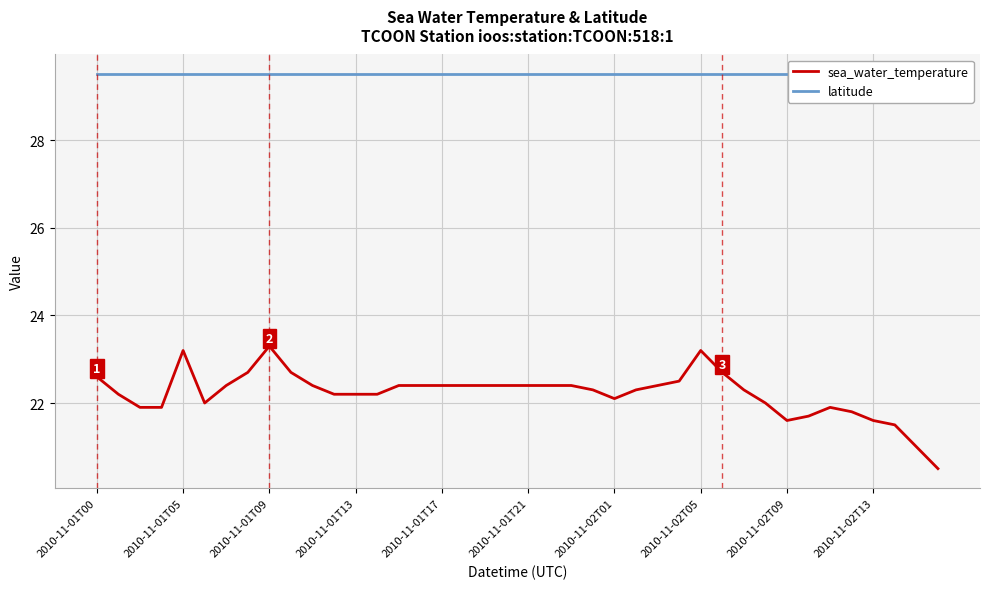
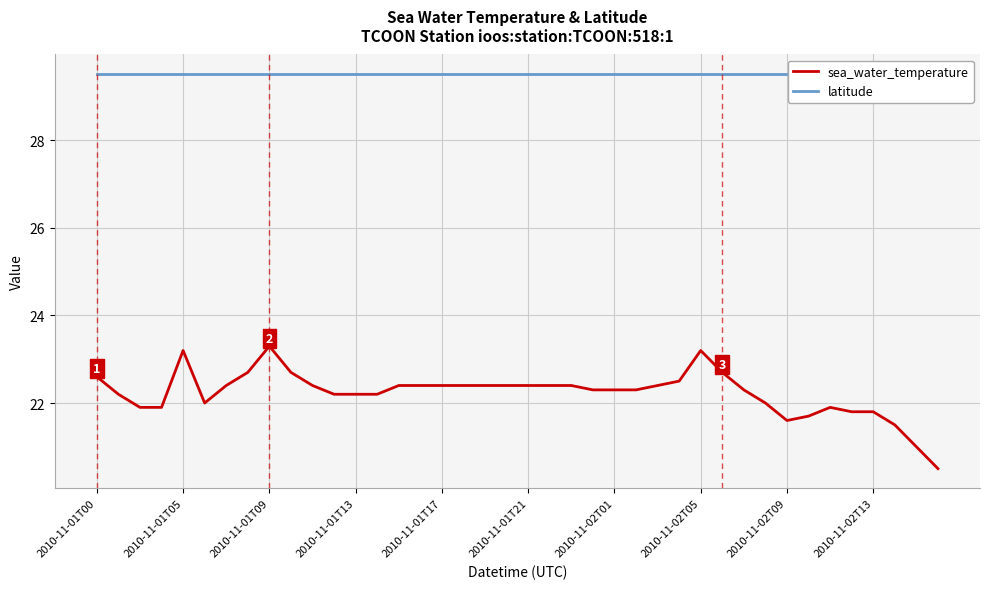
  {
    "sea_water_temperature": {
      "2010-11-01T05": 23.2,
      "2010-11-01T13": 22.2,
      "2010-11-01T17": 22.4,
      "2010-11-01T21": 22.4,
-     "2010-11-02T01": 22.1,
+     "2010-11-02T01": 22.3,
      "2010-11-02T05": 23.2,
      "2010-11-02T09": 21.6,
-     "2010-11-02T13": 21.6
+     "2010-11-02T13": 21.8
    },
    "latitude": {
      "2010-11-01T00": 29.5,
      "2010-11-01T05": 29.5,
      "2010-11-01T09": 29.5,
      "2010-11-01T13": 29.5,
      "2010-11-01T17": 29.5,
      "2010-11-01T21": 29.5,
      "2010-11-02T01": 29.5,
      "2010-11-02T05": 29.5,
      "2010-11-02T09": 29.5
    }
  }
